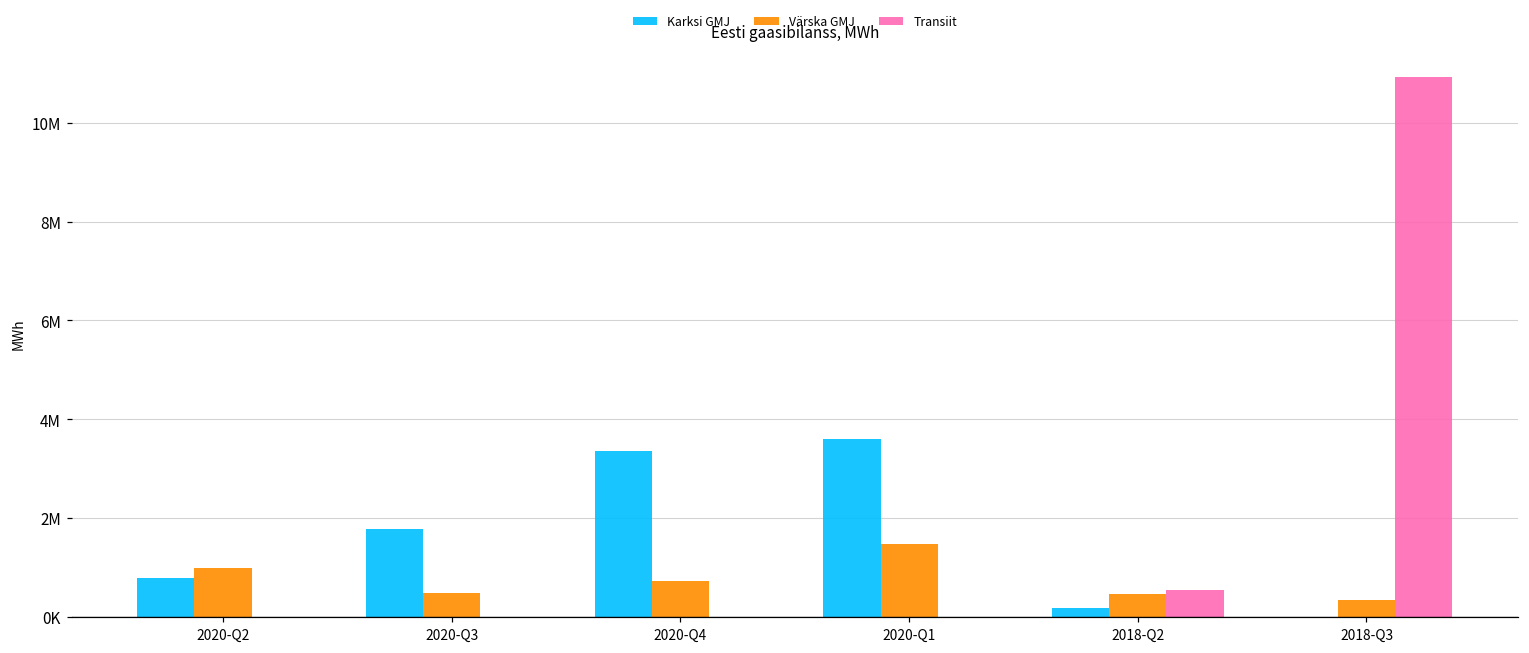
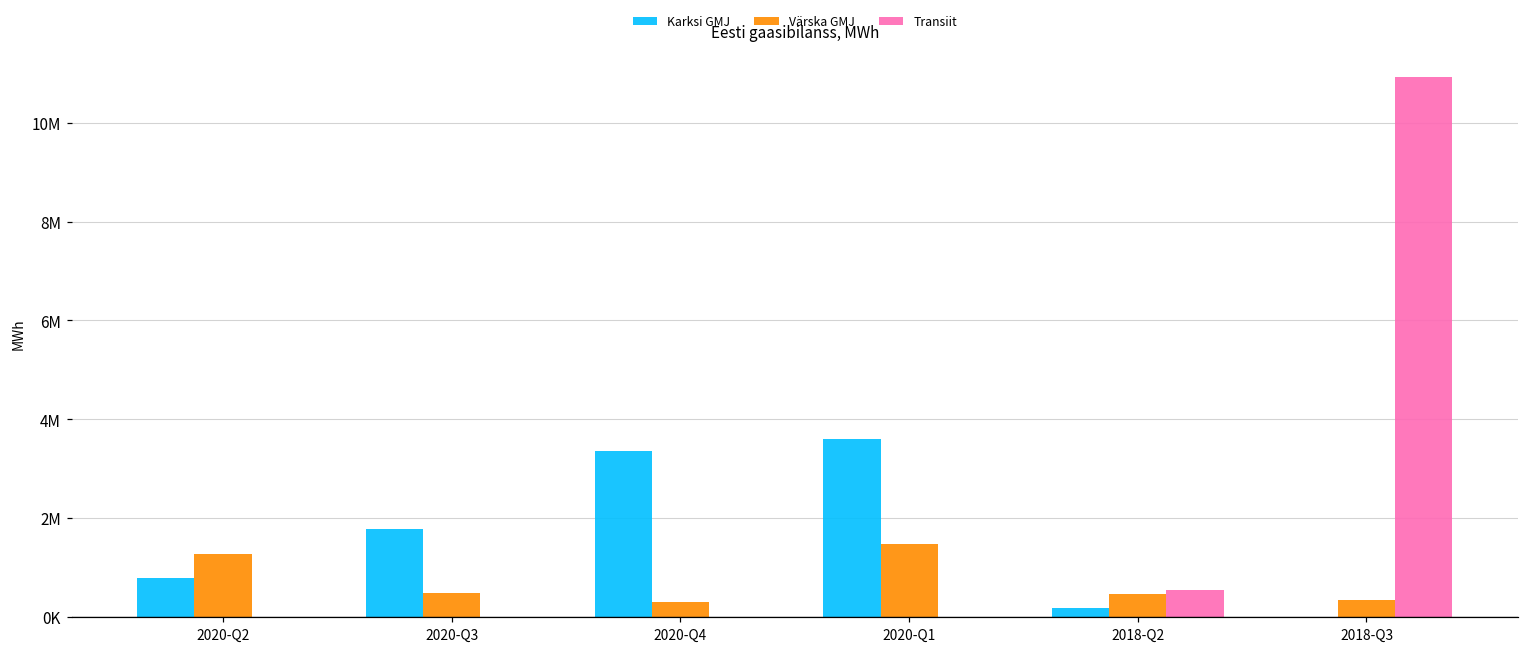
  {
    "Karksi GMJ": {
      "2020-Q2": 800000,
      "2020-Q3": 1800000,
      "2020-Q4": 3400000,
      "2020-Q1": 3600000,
      "2018-Q2": 200000
    },
    "Värska GMJ": {
-     "2020-Q2": 1000000,
+     "2020-Q2": 1300000,
      "2020-Q3": 500000,
-     "2020-Q4": 700000,
+     "2020-Q4": 300000,
      "2020-Q1": 1500000,
      "2018-Q2": 500000,
      "2018-Q3": 300000
    },
    "Transiit": {
      "2020-Q2": 0,
      "2020-Q3": 0,
      "2020-Q4": 0,
      "2020-Q1": 0,
      "2018-Q2": 500000,
      "2018-Q3": 10900000
    }
  }
